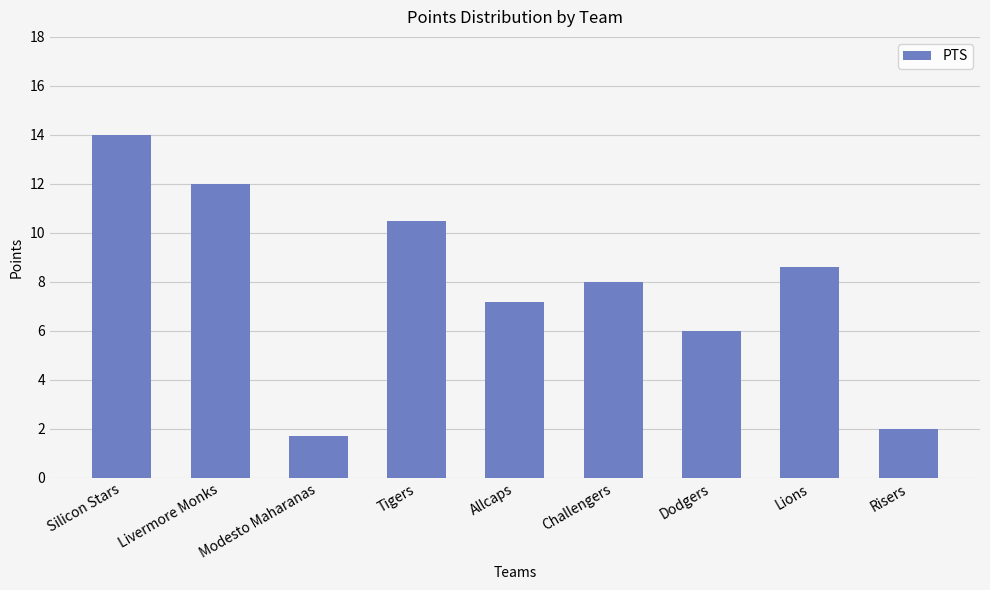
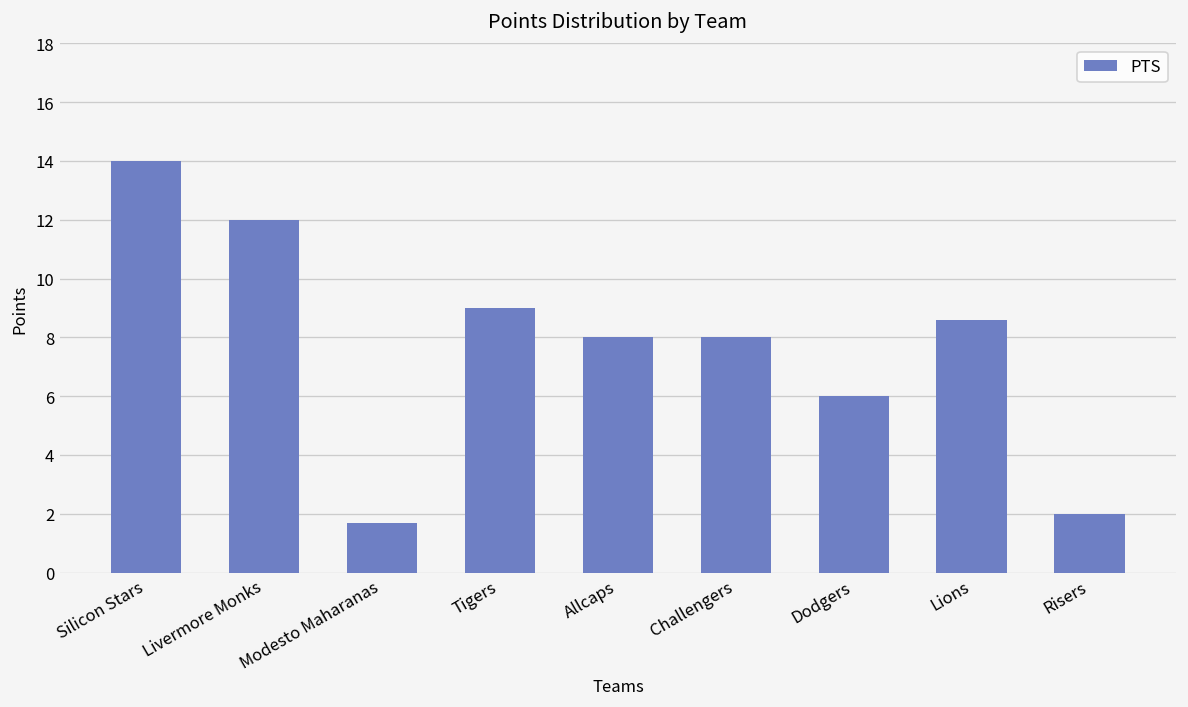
  {
    "Silicon Stars": 14.0,
    "Livermore Monks": 12.0,
    "Modesto Maharanas": 1.7,
-   "Tigers": 10.5,
-   "Allcaps": 7.2,
+   "Tigers": 9.0,
+   "Allcaps": 8.0,
    "Challengers": 8.0,
    "Dodgers": 6.0,
    "Lions": 8.6,
    "Risers": 2.0
  }
